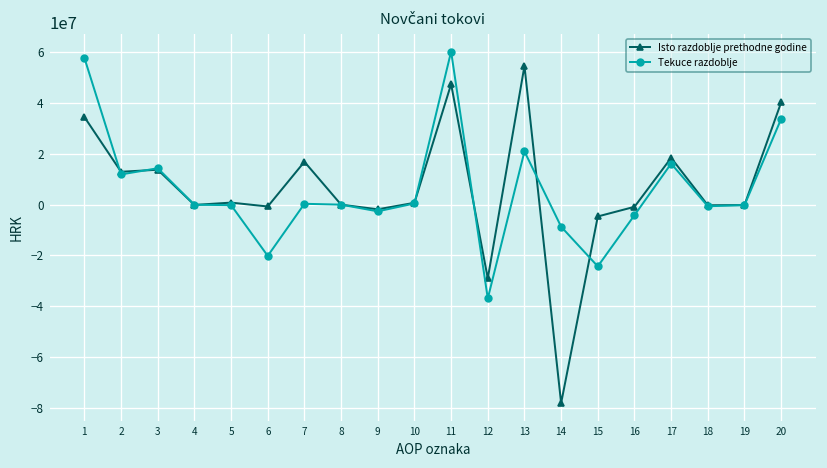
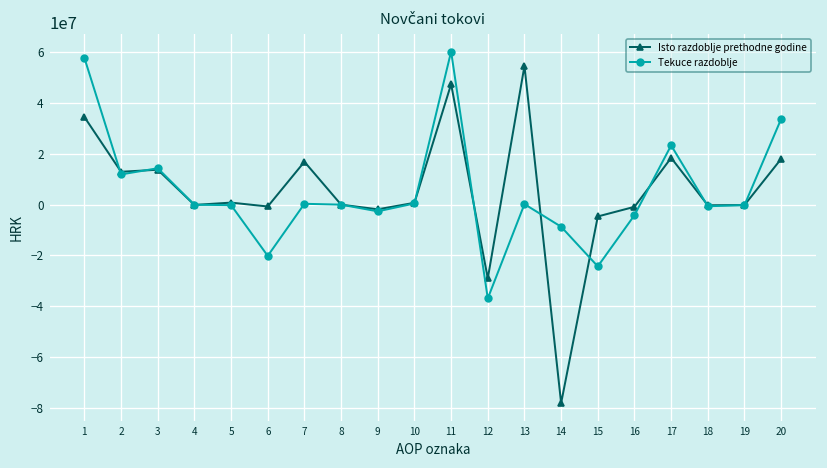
  {
    "Isto razdoblje prethodne godine": {
      "1": 35000000,
      "6": -1000000,
      "7": 17000000,
      "11": 48000000,
      "12": -29000000,
      "13": 55000000,
      "14": -78000000,
      "15": -5000000,
      "16": -1000000,
      "17": 18000000,
-     "20": 40000000
+     "20": 18000000
    },
    "Tekuce razdoblje": {
      "1": 58000000,
      "6": -20000000,
      "7": 0,
      "11": 60000000,
      "12": -37000000,
-     "13": 21000000,
+     "13": 0,
      "14": -9000000,
      "15": -24000000,
      "16": -4000000,
-     "17": 16000000,
+     "17": 23000000,
      "20": 34000000
    }
  }
